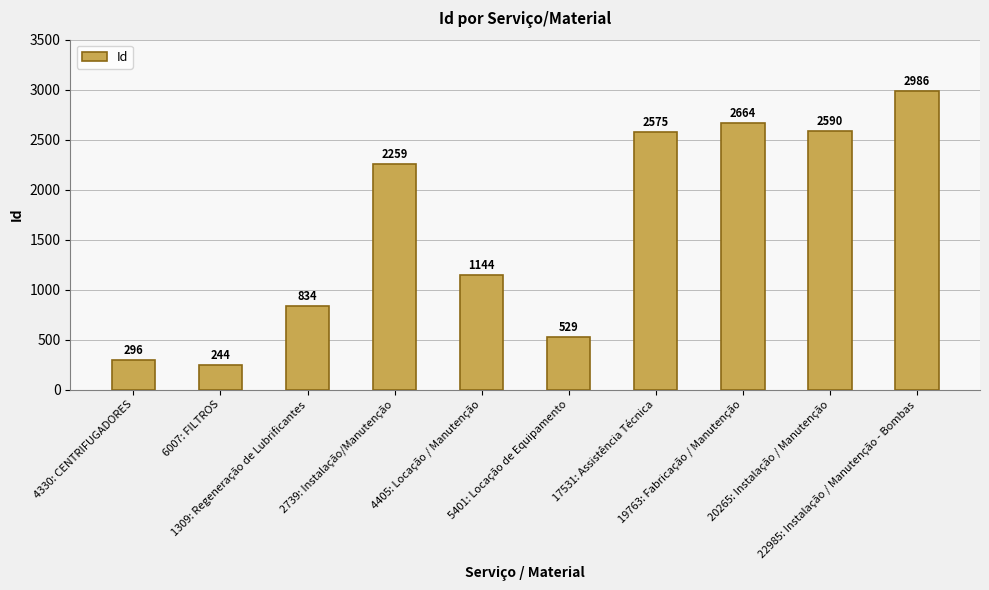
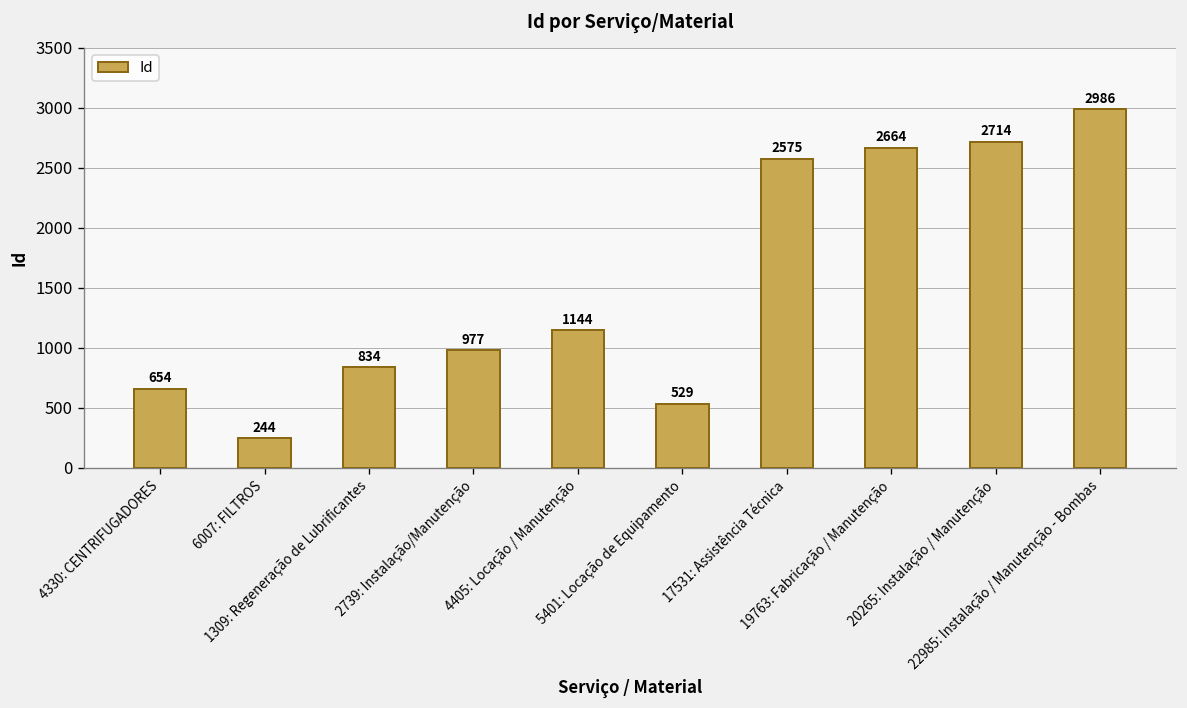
  {
-   "4330: CENTRIFUGADORES": 296,
+   "4330: CENTRIFUGADORES": 654,
    "6007: FILTROS": 244,
    "1309: Regeneração de Lubrificantes": 834,
-   "2739: Instalação/Manutenção": 2259,
+   "2739: Instalação/Manutenção": 977,
    "4405: Locação / Manutenção": 1144,
    "5401: Locação de Equipamento": 529,
    "17531: Assistência Técnica": 2575,
    "19763: Fabricação / Manutenção": 2664,
-   "20265: Instalação / Manutenção": 2590,
+   "20265: Instalação / Manutenção": 2714,
    "22985: Instalação / Manutenção - Bombas": 2986
  }
